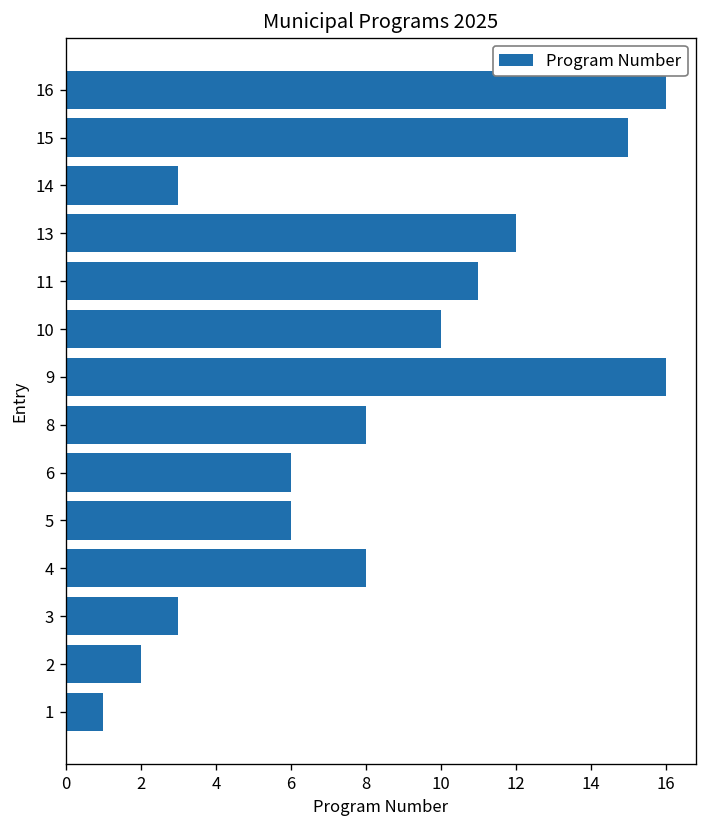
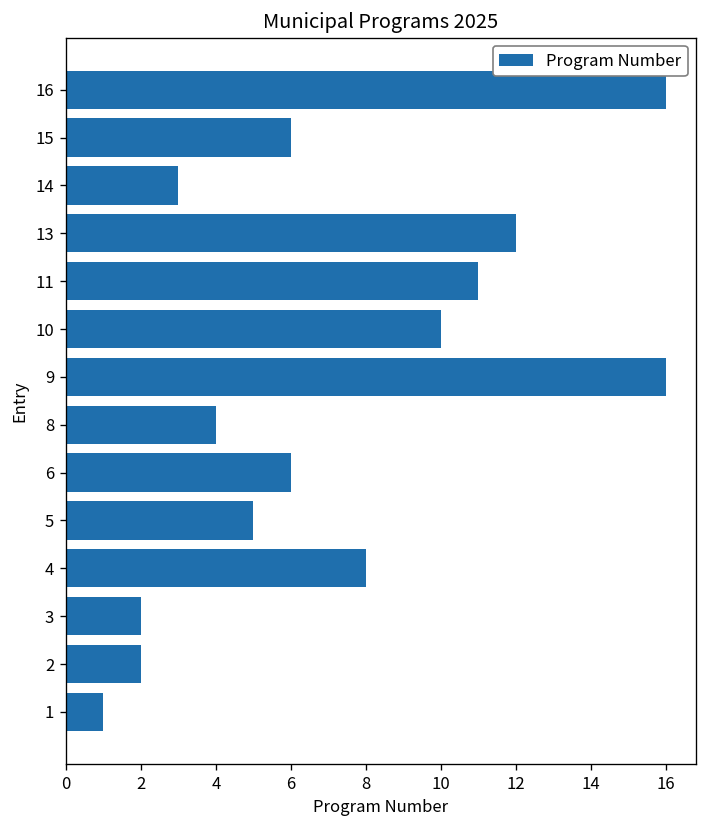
  {
    "16": 16,
-   "15": 15,
+   "15": 6,
    "14": 3,
    "13": 12,
    "11": 11,
    "10": 10,
    "9": 16,
-   "8": 8,
+   "8": 4,
    "6": 6,
-   "5": 6,
+   "5": 5,
    "4": 8,
-   "3": 3,
+   "3": 2,
    "2": 2,
    "1": 1
  }
